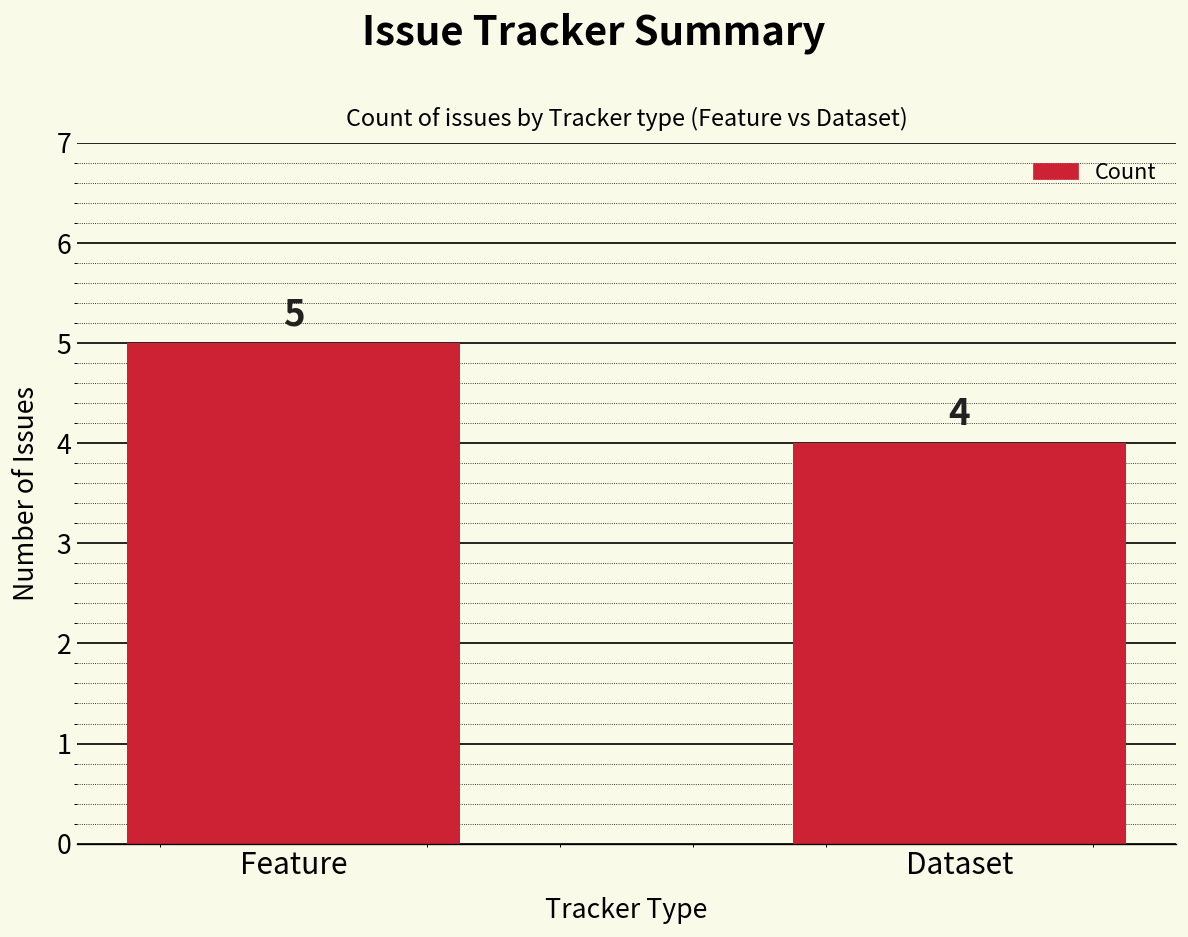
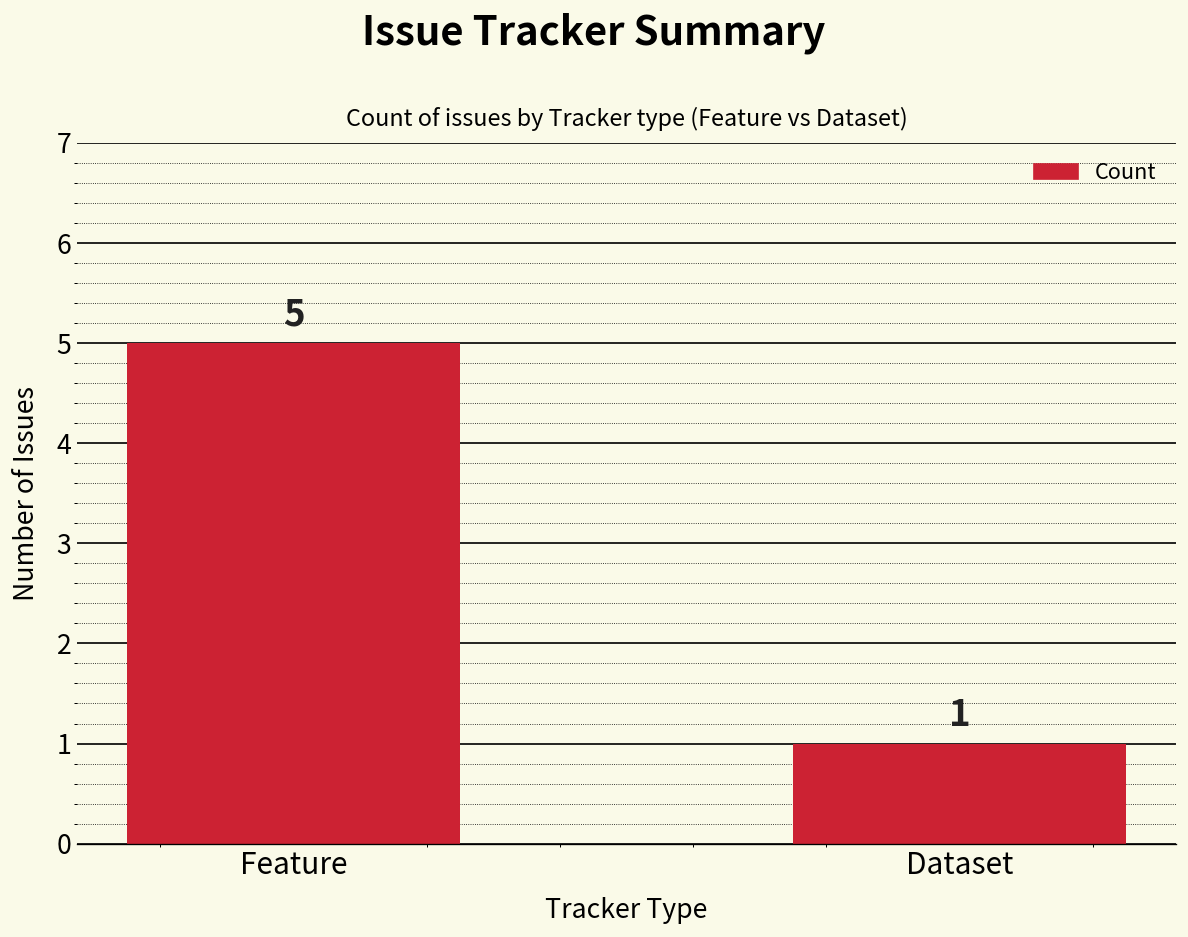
  {
    "Feature": 5,
-   "Dataset": 4
+   "Dataset": 1
  }
